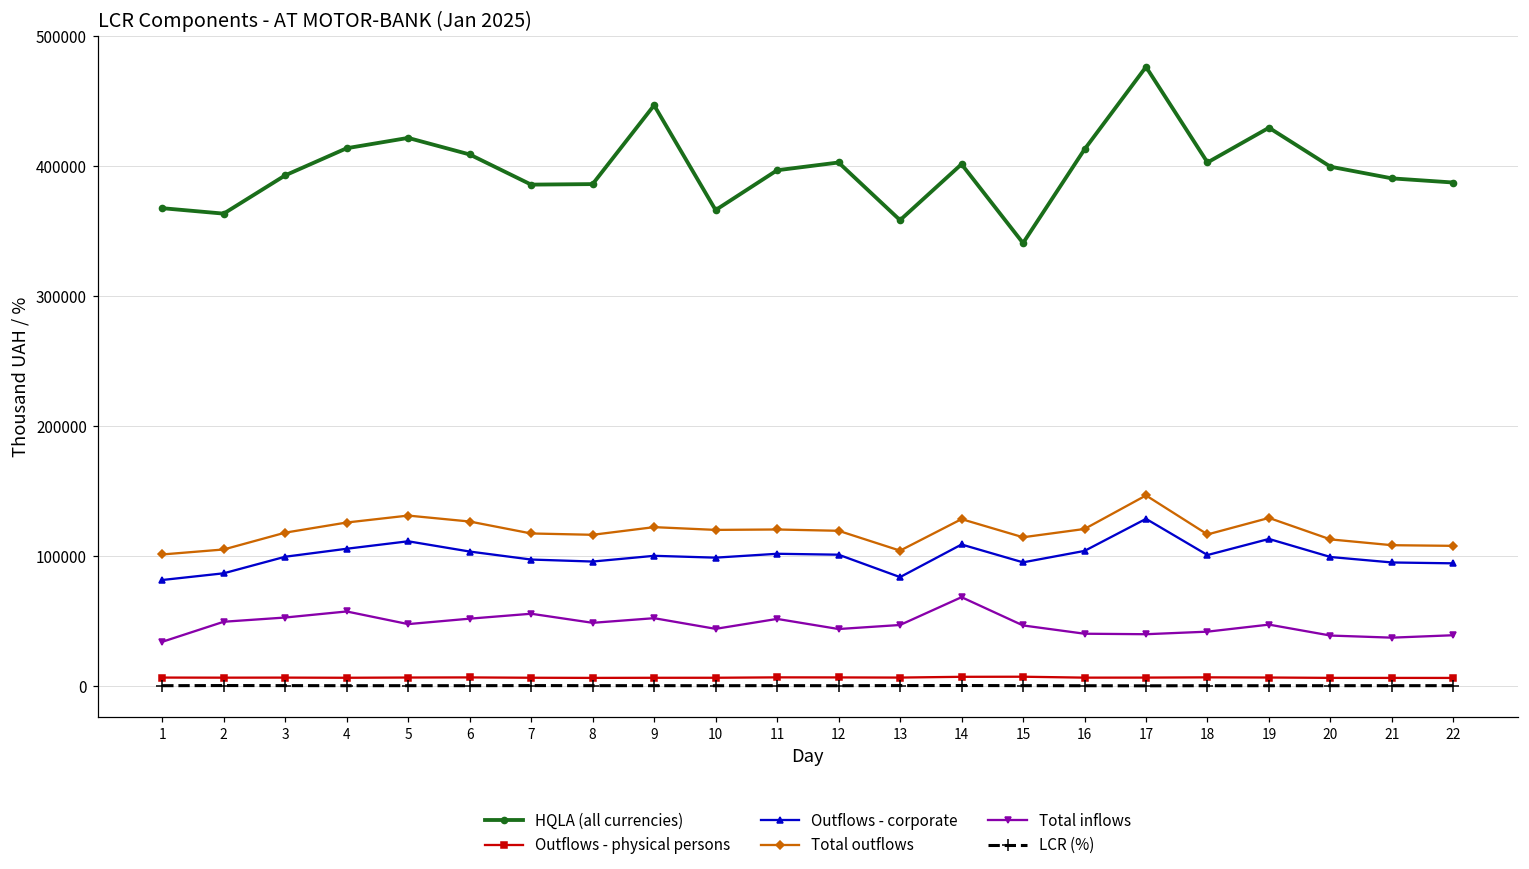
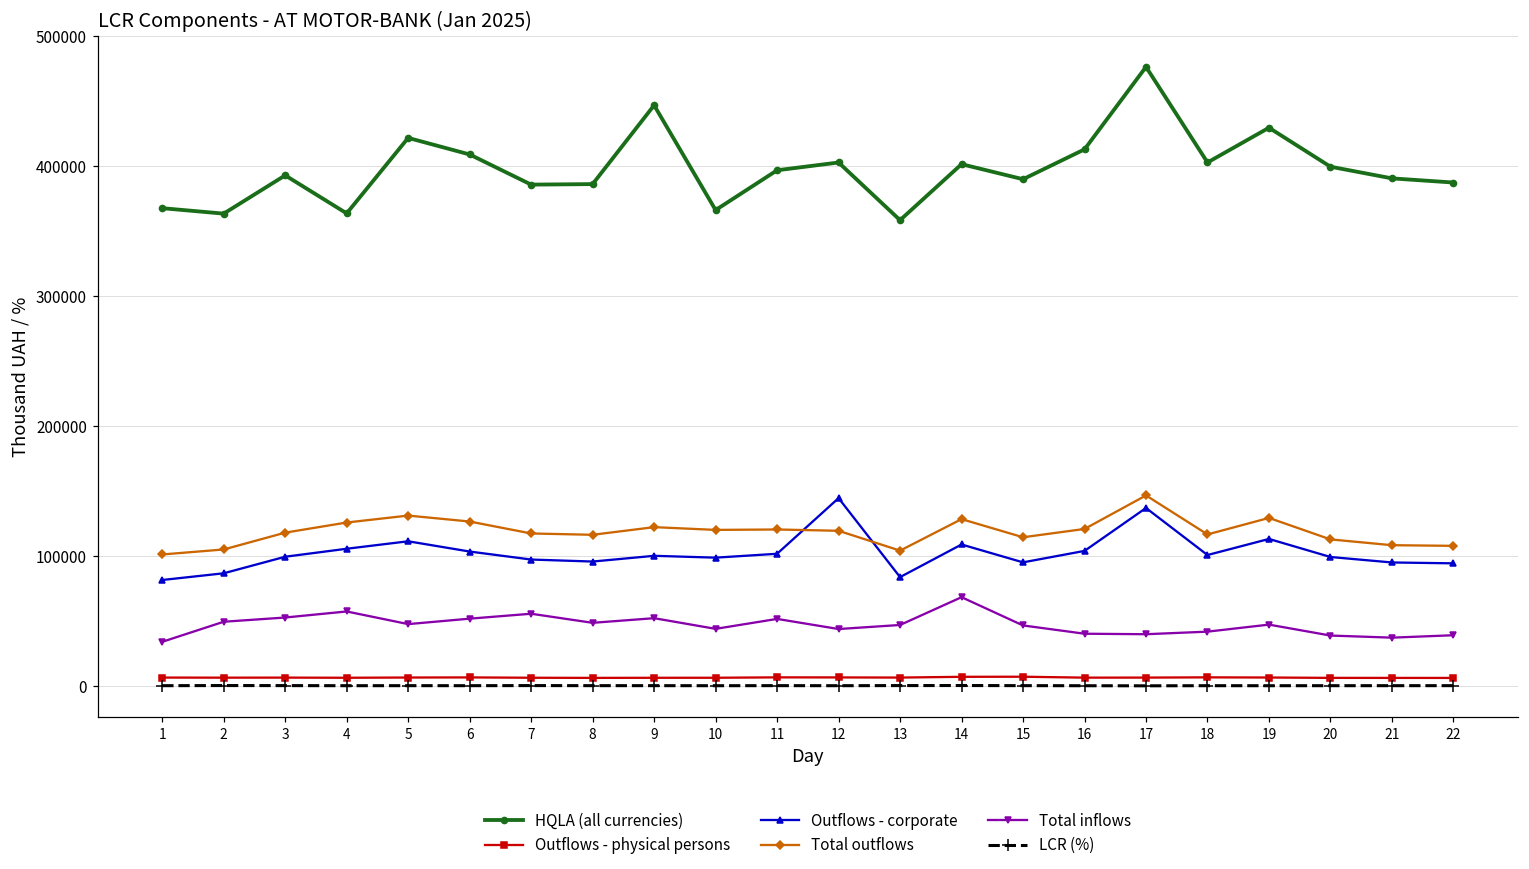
  {
    "HQLA (all currencies)": {
      "1": 368000,
      "2": 364000,
      "3": 393000,
-     "4": 414000,
+     "4": 364000,
      "5": 422000,
      "6": 409000,
      "7": 386000,
      "8": 386000,
      "9": 447000,
      "10": 366000,
      "11": 397000,
      "12": 403000,
      "13": 359000,
      "14": 402000,
-     "15": 341000,
+     "15": 390000,
      "16": 413000,
      "17": 476000,
      "18": 403000,
      "19": 430000,
      "20": 400000,
      "21": 391000,
      "22": 388000
    },
    "Outflows - physical persons": {
      "1": 7000,
      "2": 7000,
      "3": 7000,
      "4": 7000,
      "5": 7000,
      "6": 7000,
      "7": 7000,
      "8": 7000,
      "9": 7000,
      "10": 7000,
      "11": 7000,
      "12": 7000,
      "13": 7000,
      "14": 7000,
      "15": 7000,
      "16": 7000,
      "17": 7000,
      "18": 7000,
      "19": 7000,
      "20": 7000,
      "21": 7000,
      "22": 7000
    },
    "Outflows - corporate": {
      "1": 82000,
      "2": 87000,
      "3": 100000,
      "4": 106000,
      "5": 112000,
      "6": 104000,
      "7": 98000,
      "8": 96000,
      "9": 100000,
      "10": 99000,
      "11": 102000,
-     "12": 101000,
+     "12": 145000,
      "13": 84000,
      "14": 109000,
      "15": 95000,
      "16": 104000,
-     "17": 129000,
+     "17": 137000,
      "18": 101000,
      "19": 113000,
      "20": 100000,
      "21": 95000,
      "22": 95000
    },
    "Total outflows": {
      "1": 101000,
      "2": 105000,
      "3": 118000,
      "4": 126000,
      "5": 131000,
      "6": 127000,
      "7": 118000,
      "8": 117000,
      "9": 122000,
      "10": 120000,
      "11": 121000,
      "12": 120000,
      "13": 104000,
      "14": 129000,
      "15": 115000,
      "16": 121000,
      "17": 147000,
      "18": 117000,
      "19": 130000,
      "20": 113000,
      "21": 109000,
      "22": 108000
    },
    "Total inflows": {
      "1": 34000,
      "2": 50000,
      "3": 53000,
      "4": 58000,
      "5": 48000,
      "6": 52000,
      "7": 56000,
      "8": 49000,
      "9": 52000,
      "10": 44000,
      "11": 52000,
      "12": 44000,
      "13": 47000,
      "14": 69000,
      "15": 47000,
      "16": 41000,
      "17": 40000,
      "18": 42000,
      "19": 48000,
      "20": 39000,
      "21": 37000,
      "22": 39000
    },
    "LCR (%)": {
      "1": 1000,
      "2": 1000,
      "3": 1000,
      "4": 1000,
      "5": 1000,
      "6": 1000,
      "7": 1000,
      "8": 1000,
      "9": 1000,
      "10": 1000,
      "11": 1000,
      "12": 1000,
      "13": 1000,
      "14": 1000,
      "15": 1000,
      "16": 1000,
      "17": 0,
      "18": 1000,
      "19": 1000,
      "20": 1000,
      "21": 1000,
      "22": 1000
    }
  }
